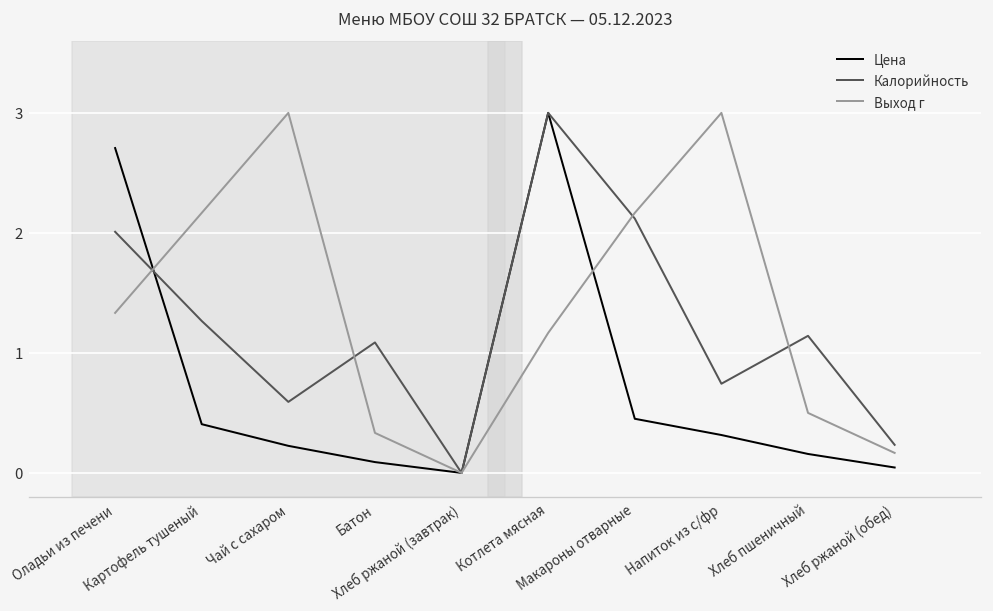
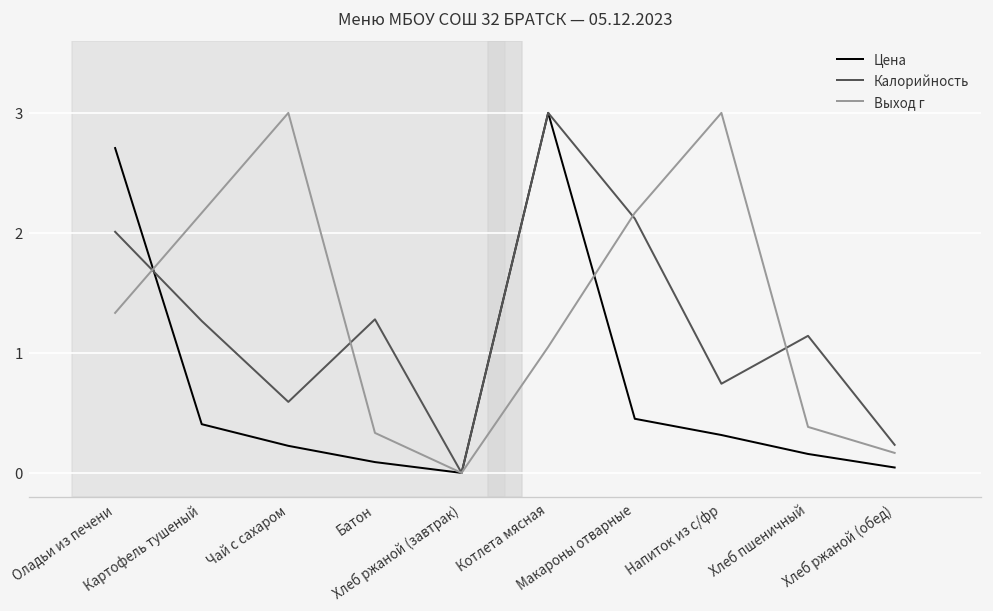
  {
    "Цена": {
      "Оладьи из печени": 2.7,
      "Картофель тушеный": 0.4,
      "Чай с сахаром": 0.2,
      "Батон": 0.1,
      "Макароны отварные": 0.5,
      "Напиток из с/фр": 0.3,
      "Хлеб пшеничный": 0.2,
      "Хлеб ржаной (обед)": 0.0
    },
    "Калорийность": {
      "Оладьи из печени": 2.0,
      "Картофель тушеный": 1.3,
      "Чай с сахаром": 0.6,
-     "Батон": 1.1,
+     "Батон": 1.3,
      "Макароны отварные": 2.1,
      "Напиток из с/фр": 0.7,
      "Хлеб пшеничный": 1.1,
      "Хлеб ржаной (обед)": 0.2
    },
    "Выход г": {
      "Оладьи из печени": 1.3,
      "Картофель тушеный": 2.2,
      "Чай с сахаром": 3.0,
      "Батон": 0.3,
-     "Котлета мясная": 1.2,
+     "Котлета мясная": 1.0,
      "Макароны отварные": 2.2,
      "Напиток из с/фр": 3.0,
-     "Хлеб пшеничный": 0.5,
+     "Хлеб пшеничный": 0.4,
      "Хлеб ржаной (обед)": 0.2
    }
  }
